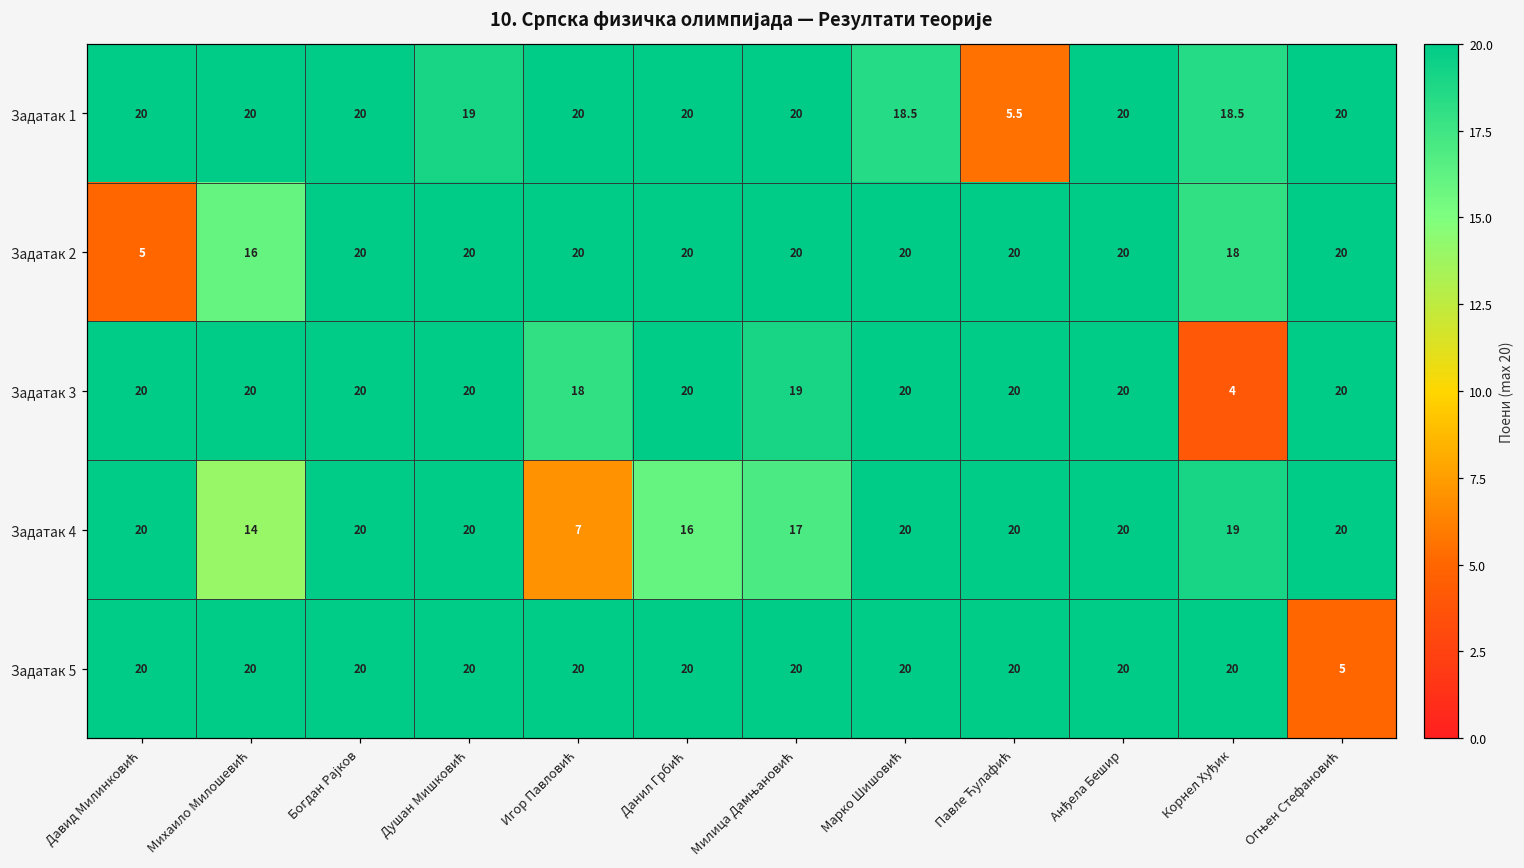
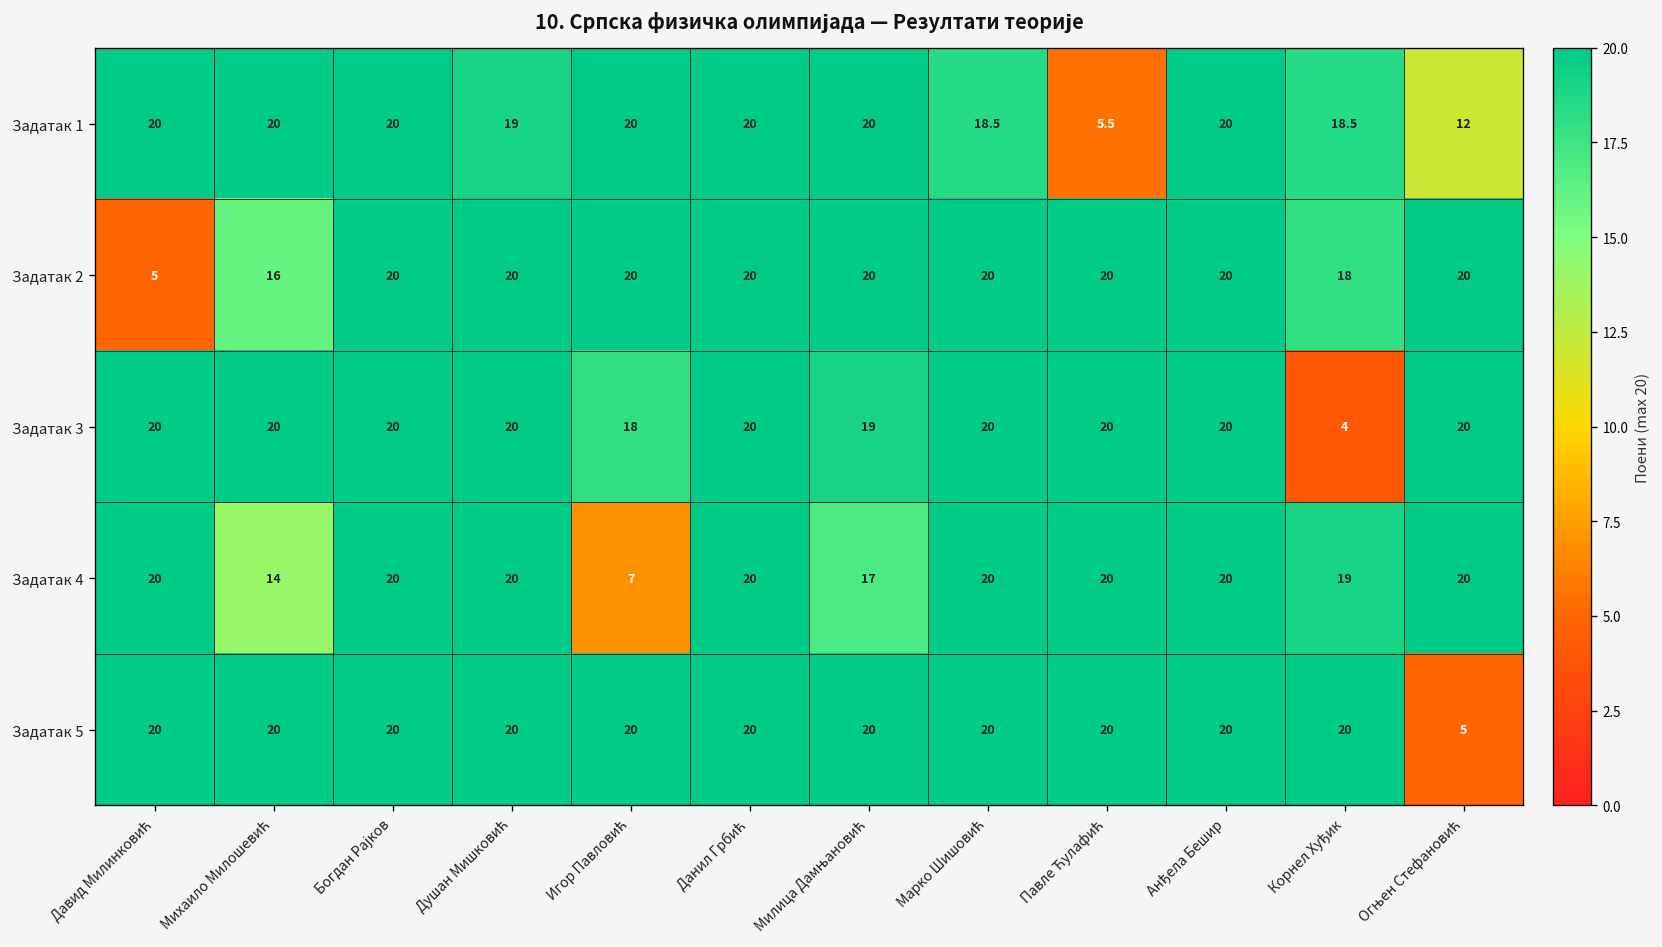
  {
    "Задатак 1": {
      "Давид Милинковић": 20,
      "Михаило Милошевић": 20,
      "Богдан Рајков": 20,
      "Душан Мишковић": 19,
      "Игор Павловић": 20,
      "Данил Грбић": 20,
      "Милица Дамњановић": 20,
      "Марко Шишовић": 18.5,
      "Павле Ћулафић": 5.5,
      "Анђела Бешир": 20,
      "Корнел Хуђик": 18.5,
-     "Огњен Стефановић": 20
+     "Огњен Стефановић": 12
    },
    "Задатак 2": {
      "Давид Милинковић": 5,
      "Михаило Милошевић": 16,
      "Богдан Рајков": 20,
      "Душан Мишковић": 20,
      "Игор Павловић": 20,
      "Данил Грбић": 20,
      "Милица Дамњановић": 20,
      "Марко Шишовић": 20,
      "Павле Ћулафић": 20,
      "Анђела Бешир": 20,
      "Корнел Хуђик": 18,
      "Огњен Стефановић": 20
    },
    "Задатак 3": {
      "Давид Милинковић": 20,
      "Михаило Милошевић": 20,
      "Богдан Рајков": 20,
      "Душан Мишковић": 20,
      "Игор Павловић": 18,
      "Данил Грбић": 20,
      "Милица Дамњановић": 19,
      "Марко Шишовић": 20,
      "Павле Ћулафић": 20,
      "Анђела Бешир": 20,
      "Корнел Хуђик": 4,
      "Огњен Стефановић": 20
    },
    "Задатак 4": {
      "Давид Милинковић": 20,
      "Михаило Милошевић": 14,
      "Богдан Рајков": 20,
      "Душан Мишковић": 20,
      "Игор Павловић": 7,
-     "Данил Грбић": 16,
+     "Данил Грбић": 20,
      "Милица Дамњановић": 17,
      "Марко Шишовић": 20,
      "Павле Ћулафић": 20,
      "Анђела Бешир": 20,
      "Корнел Хуђик": 19,
      "Огњен Стефановић": 20
    },
    "Задатак 5": {
      "Давид Милинковић": 20,
      "Михаило Милошевић": 20,
      "Богдан Рајков": 20,
      "Душан Мишковић": 20,
      "Игор Павловић": 20,
      "Данил Грбић": 20,
      "Милица Дамњановић": 20,
      "Марко Шишовић": 20,
      "Павле Ћулафић": 20,
      "Анђела Бешир": 20,
      "Корнел Хуђик": 20,
      "Огњен Стефановић": 5
    }
  }
